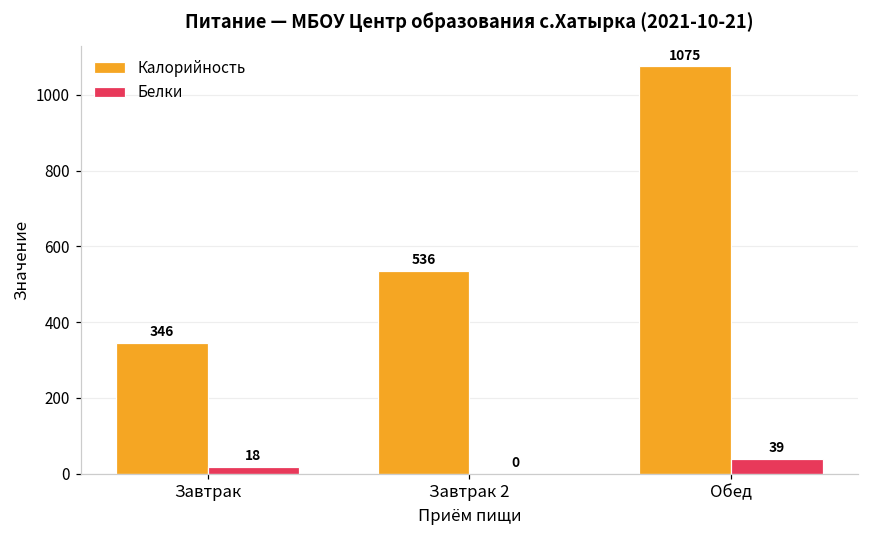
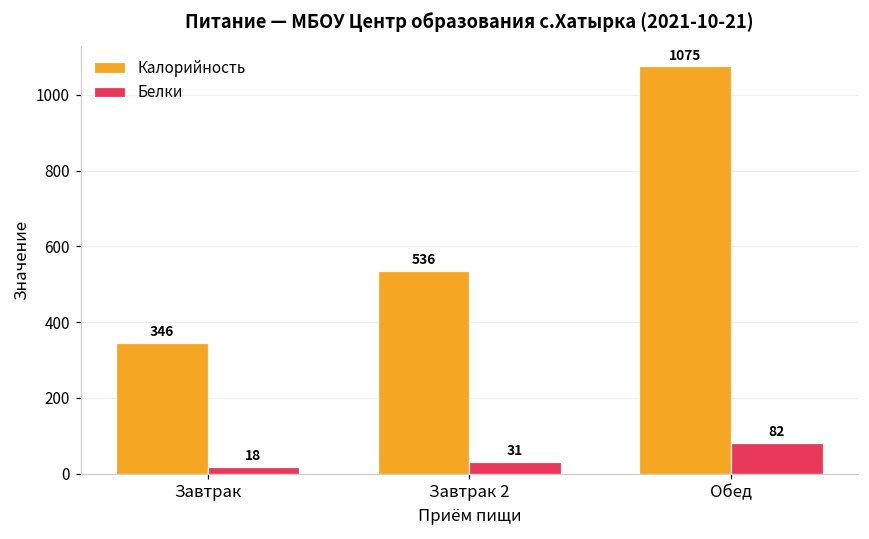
  {
    "Калорийность": {
      "Завтрак": 346,
      "Завтрак 2": 536,
      "Обед": 1075
    },
    "Белки": {
      "Завтрак": 18,
-     "Завтрак 2": 0,
-     "Обед": 39
+     "Завтрак 2": 31,
+     "Обед": 82
    }
  }
